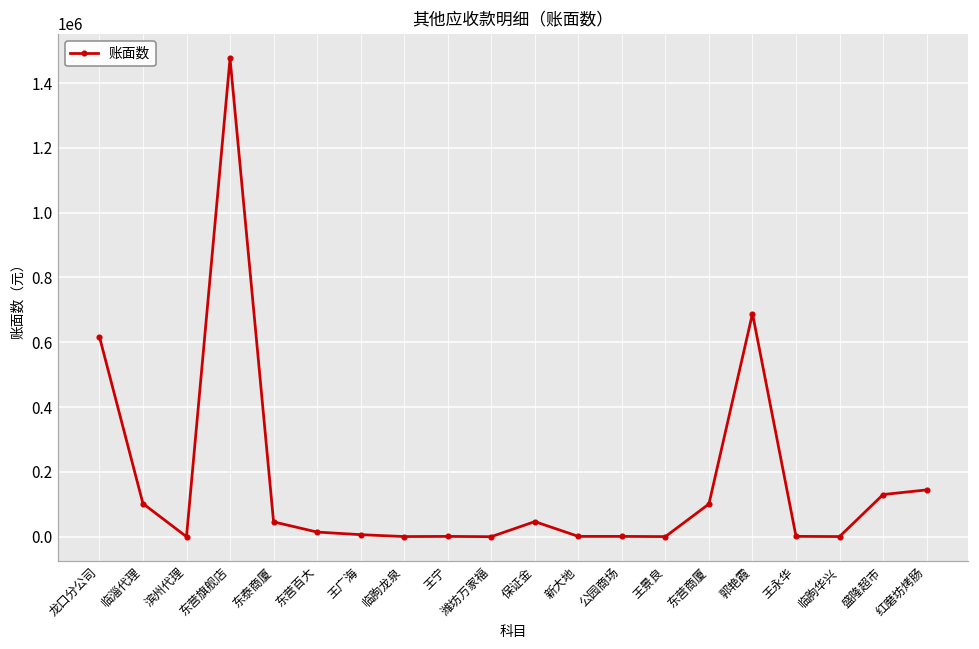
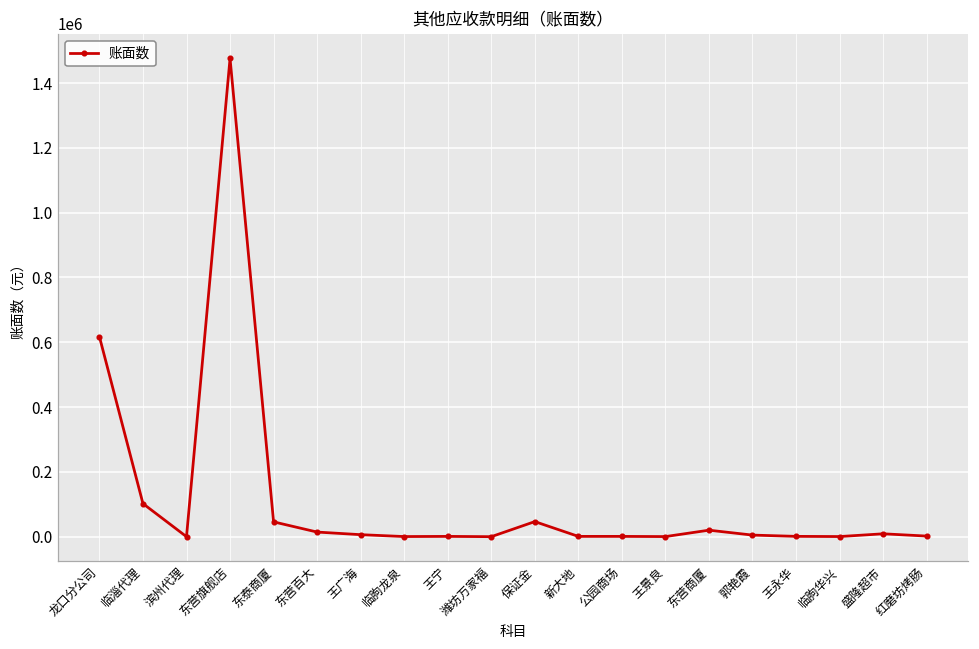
  {
    "龙口分公司": 620000,
    "临淄代理": 100000,
    "滨州代理": 0,
    "东营旗舰店": 1480000,
    "东泰商厦": 50000,
    "东营百大": 10000,
    "王广海": 10000,
    "临朐龙泉": 0,
    "王宁": 0,
    "潍坊万家福": 0,
    "保证金": 50000,
    "新大地": 0,
    "公园商场": 0,
    "王景良": 0,
-   "东营商厦": 100000,
-   "郭艳霞": 690000,
+   "东营商厦": 20000,
+   "郭艳霞": 10000,
    "王永华": 0,
    "临朐华兴": 0,
-   "盛隆超市": 130000,
-   "红磨坊烤肠": 140000
+   "盛隆超市": 10000,
+   "红磨坊烤肠": 0
  }
